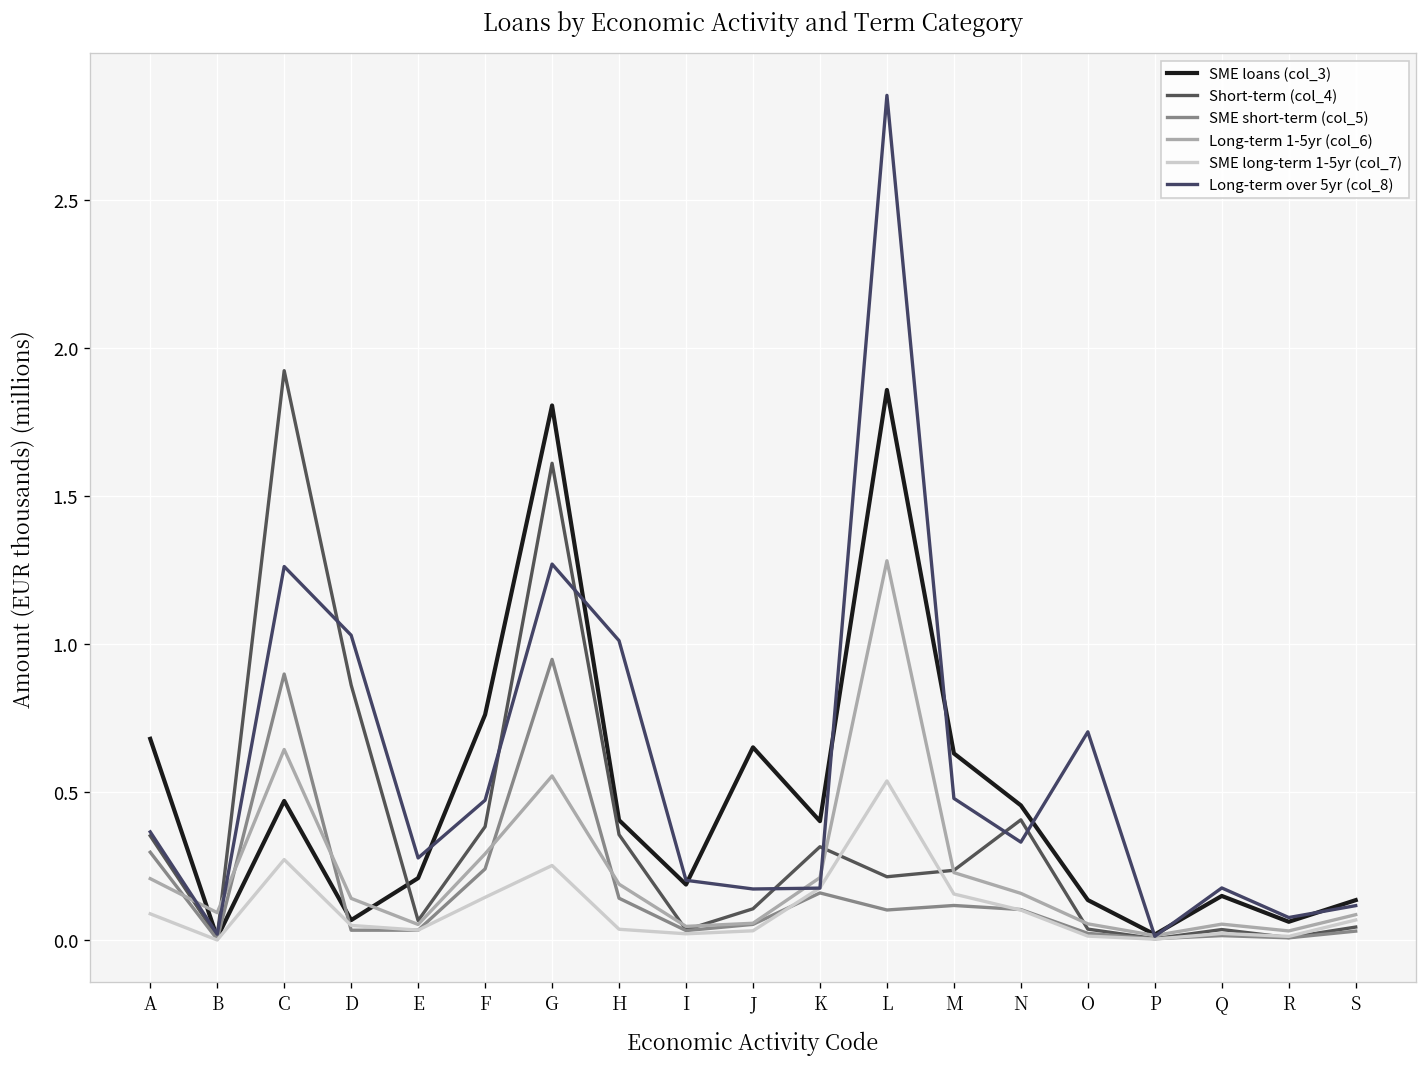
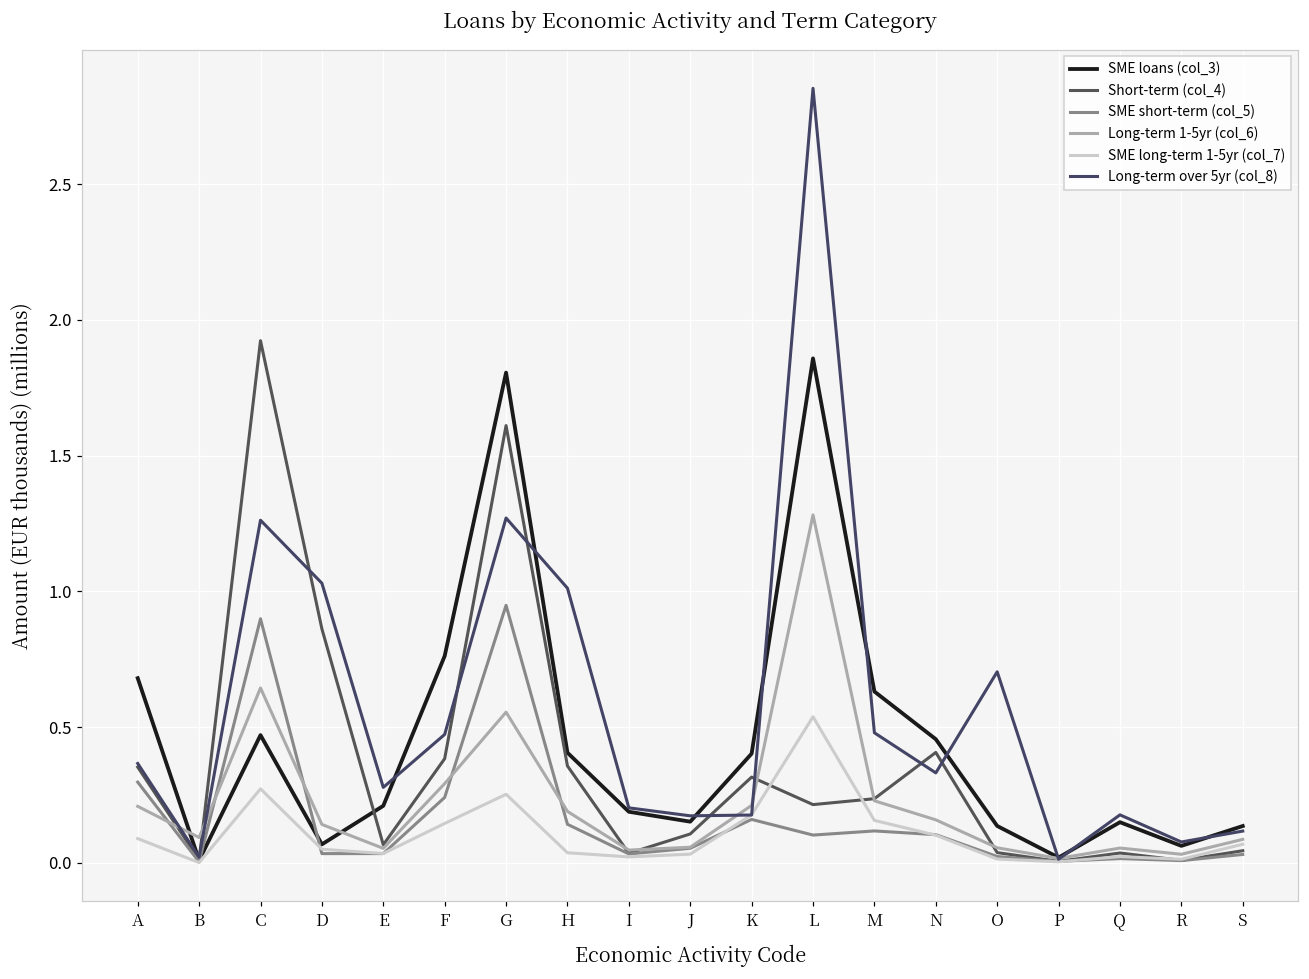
  {
    "SME loans (col_3)": {
      "A": 0.68,
      "C": 0.47,
      "D": 0.07,
      "E": 0.21,
      "F": 0.76,
      "G": 1.81,
      "H": 0.41,
      "I": 0.19,
-     "J": 0.65,
+     "J": 0.15,
      "K": 0.40,
      "L": 1.86,
      "M": 0.63,
      "N": 0.46,
      "O": 0.14,
      "Q": 0.15,
      "R": 0.06,
      "S": 0.14
    }
  }
